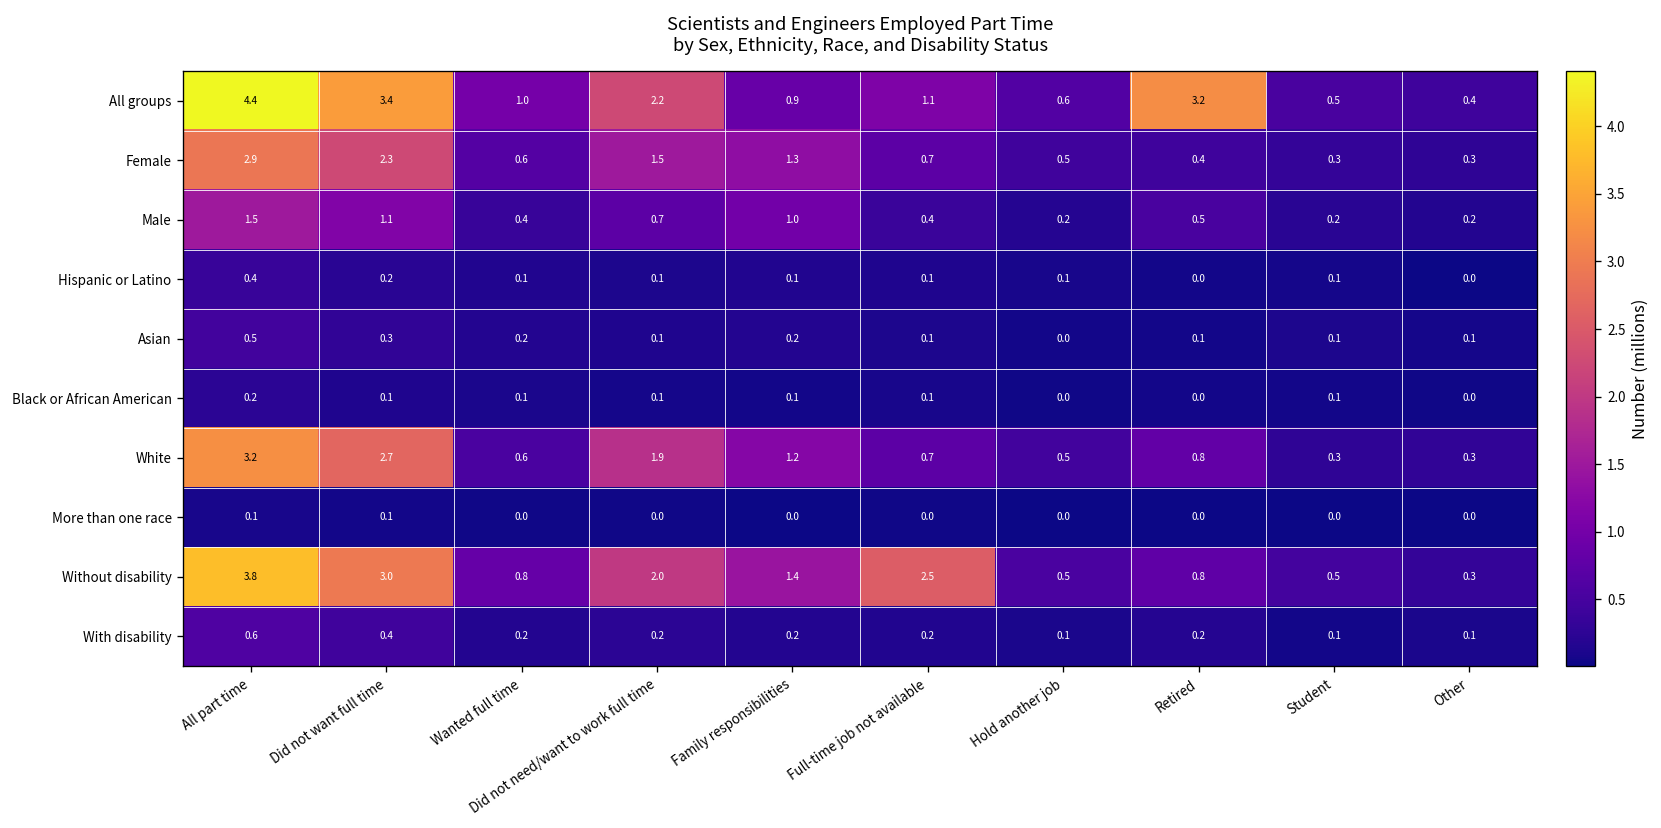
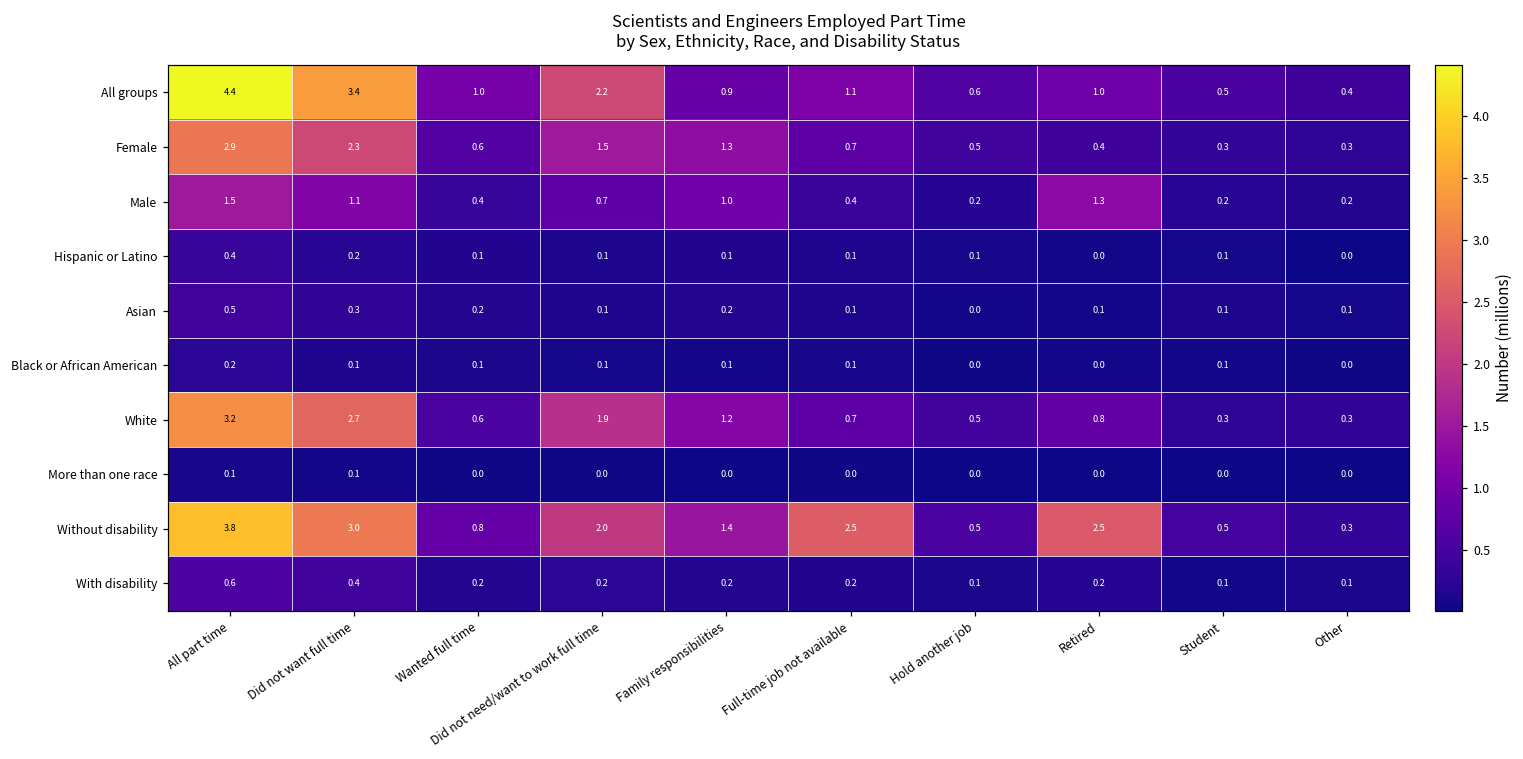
  {
    "All groups": {
      "All part time": 4.4,
      "Did not want full time": 3.4,
      "Wanted full time": 1.0,
      "Did not need/want to work full time": 2.2,
      "Family responsibilities": 0.9,
      "Full-time job not available": 1.1,
      "Hold another job": 0.6,
-     "Retired": 3.2,
+     "Retired": 1.0,
      "Student": 0.5,
      "Other": 0.4
    },
    "Female": {
      "All part time": 2.9,
      "Did not want full time": 2.3,
      "Wanted full time": 0.6,
      "Did not need/want to work full time": 1.5,
      "Family responsibilities": 1.3,
      "Full-time job not available": 0.7,
      "Hold another job": 0.5,
      "Retired": 0.4,
      "Student": 0.3,
      "Other": 0.3
    },
    "Male": {
      "All part time": 1.5,
      "Did not want full time": 1.1,
      "Wanted full time": 0.4,
      "Did not need/want to work full time": 0.7,
      "Family responsibilities": 1.0,
      "Full-time job not available": 0.4,
      "Hold another job": 0.2,
-     "Retired": 0.5,
+     "Retired": 1.3,
      "Student": 0.2,
      "Other": 0.2
    },
    "Hispanic or Latino": {
      "All part time": 0.4,
      "Did not want full time": 0.2,
      "Wanted full time": 0.1,
      "Did not need/want to work full time": 0.1,
      "Family responsibilities": 0.1,
      "Full-time job not available": 0.1,
      "Hold another job": 0.1,
      "Retired": 0.0,
      "Student": 0.1,
      "Other": 0.0
    },
    "Asian": {
      "All part time": 0.5,
      "Did not want full time": 0.3,
      "Wanted full time": 0.2,
      "Did not need/want to work full time": 0.1,
      "Family responsibilities": 0.2,
      "Full-time job not available": 0.1,
      "Hold another job": 0.0,
      "Retired": 0.1,
      "Student": 0.1,
      "Other": 0.1
    },
    "Black or African American": {
      "All part time": 0.2,
      "Did not want full time": 0.1,
      "Wanted full time": 0.1,
      "Did not need/want to work full time": 0.1,
      "Family responsibilities": 0.1,
      "Full-time job not available": 0.1,
      "Hold another job": 0.0,
      "Retired": 0.0,
      "Student": 0.1,
      "Other": 0.0
    },
    "White": {
      "All part time": 3.2,
      "Did not want full time": 2.7,
      "Wanted full time": 0.6,
      "Did not need/want to work full time": 1.9,
      "Family responsibilities": 1.2,
      "Full-time job not available": 0.7,
      "Hold another job": 0.5,
      "Retired": 0.8,
      "Student": 0.3,
      "Other": 0.3
    },
    "More than one race": {
      "All part time": 0.1,
      "Did not want full time": 0.1,
      "Wanted full time": 0.0,
      "Did not need/want to work full time": 0.0,
      "Family responsibilities": 0.0,
      "Full-time job not available": 0.0,
      "Hold another job": 0.0,
      "Retired": 0.0,
      "Student": 0.0,
      "Other": 0.0
    },
    "Without disability": {
      "All part time": 3.8,
      "Did not want full time": 3.0,
      "Wanted full time": 0.8,
      "Did not need/want to work full time": 2.0,
      "Family responsibilities": 1.4,
      "Full-time job not available": 2.5,
      "Hold another job": 0.5,
-     "Retired": 0.8,
+     "Retired": 2.5,
      "Student": 0.5,
      "Other": 0.3
    },
    "With disability": {
      "All part time": 0.6,
      "Did not want full time": 0.4,
      "Wanted full time": 0.2,
      "Did not need/want to work full time": 0.2,
      "Family responsibilities": 0.2,
      "Full-time job not available": 0.2,
      "Hold another job": 0.1,
      "Retired": 0.2,
      "Student": 0.1,
      "Other": 0.1
    }
  }
